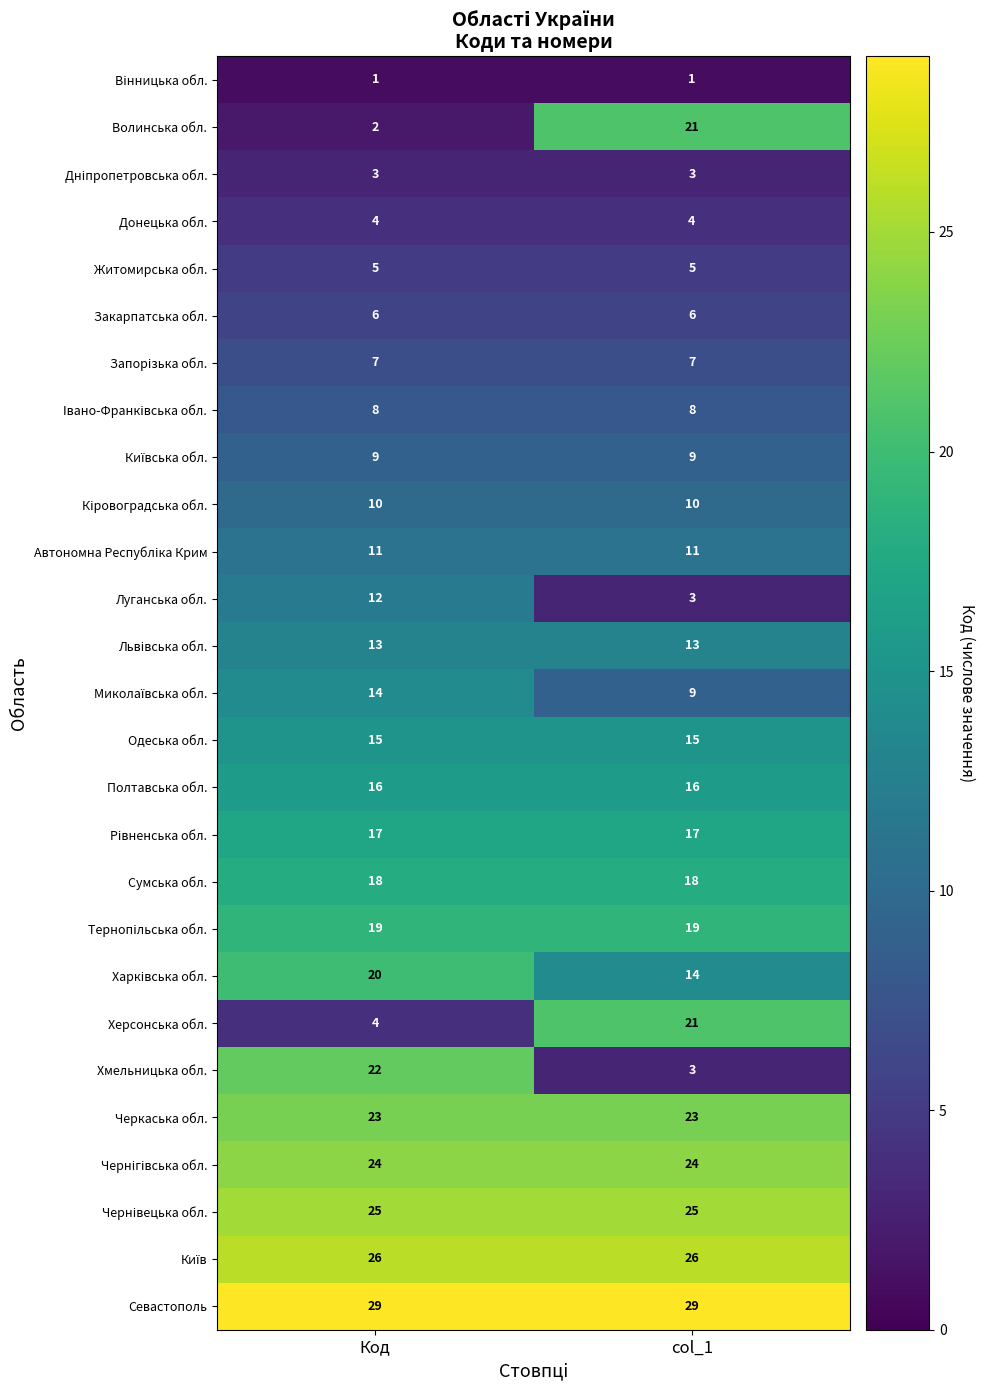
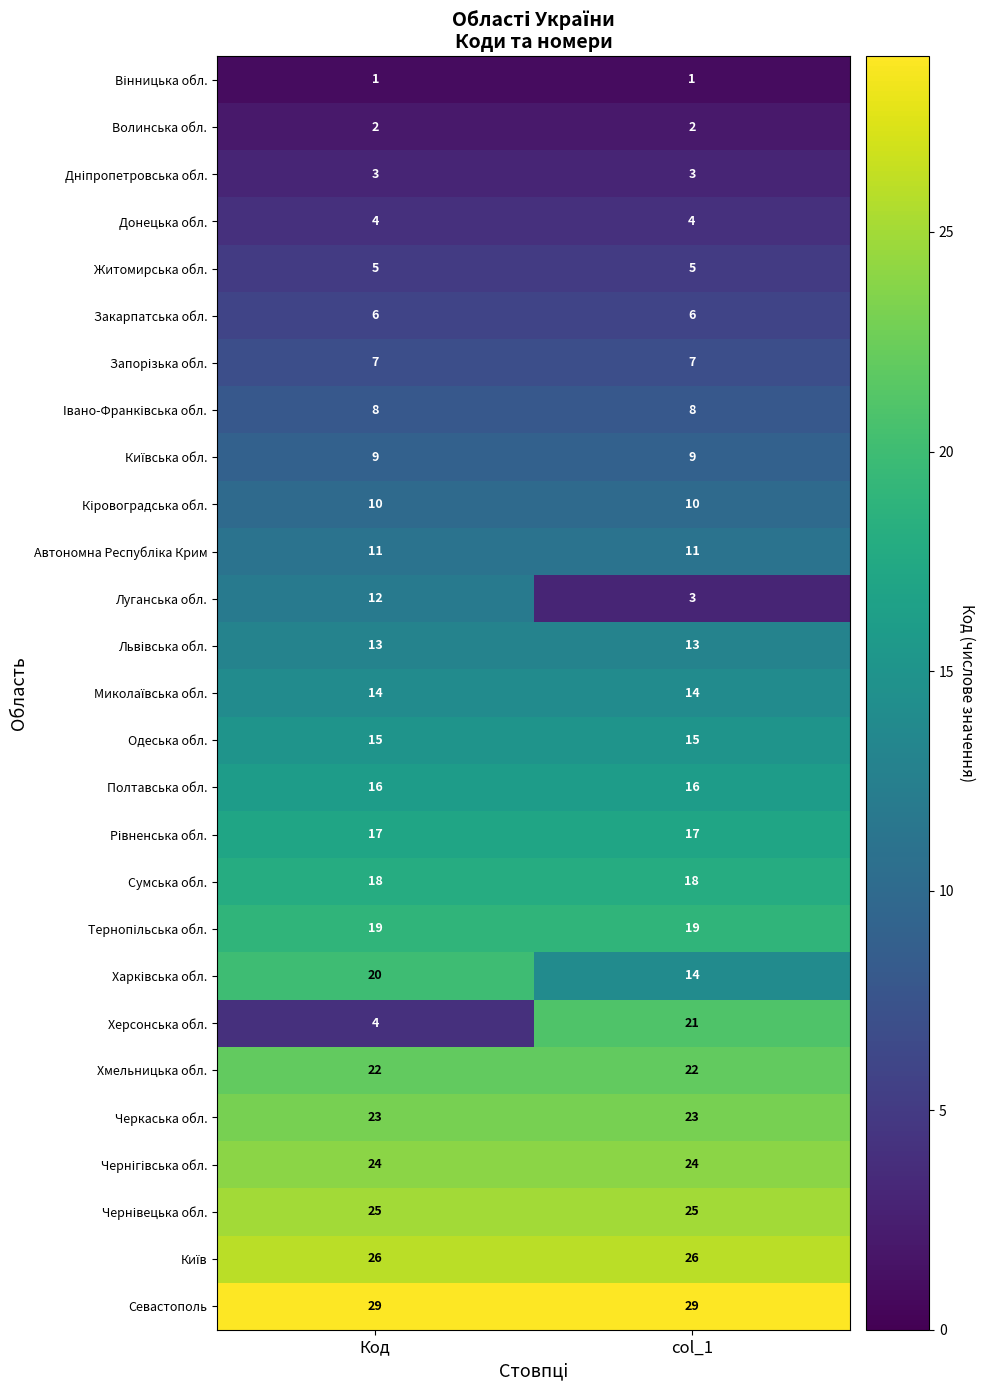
  {
    "Вінницька обл.": {
      "Код": 1,
      "col_1": 1
    },
    "Волинська обл.": {
      "Код": 2,
-     "col_1": 21
+     "col_1": 2
    },
    "Дніпропетровська обл.": {
      "Код": 3,
      "col_1": 3
    },
    "Донецька обл.": {
      "Код": 4,
      "col_1": 4
    },
    "Житомирська обл.": {
      "Код": 5,
      "col_1": 5
    },
    "Закарпатська обл.": {
      "Код": 6,
      "col_1": 6
    },
    "Запорізька обл.": {
      "Код": 7,
      "col_1": 7
    },
    "Івано-Франківська обл.": {
      "Код": 8,
      "col_1": 8
    },
    "Київська обл.": {
      "Код": 9,
      "col_1": 9
    },
    "Кіровоградська обл.": {
      "Код": 10,
      "col_1": 10
    },
    "Автономна Республіка Крим": {
      "Код": 11,
      "col_1": 11
    },
    "Луганська обл.": {
      "Код": 12,
      "col_1": 3
    },
    "Львівська обл.": {
      "Код": 13,
      "col_1": 13
    },
    "Миколаївська обл.": {
      "Код": 14,
-     "col_1": 9
+     "col_1": 14
    },
    "Одеська обл.": {
      "Код": 15,
      "col_1": 15
    },
    "Полтавська обл.": {
      "Код": 16,
      "col_1": 16
    },
    "Рівненська обл.": {
      "Код": 17,
      "col_1": 17
    },
    "Сумська обл.": {
      "Код": 18,
      "col_1": 18
    },
    "Тернопільська обл.": {
      "Код": 19,
      "col_1": 19
    },
    "Харківська обл.": {
      "Код": 20,
      "col_1": 14
    },
    "Херсонська обл.": {
      "Код": 4,
      "col_1": 21
    },
    "Хмельницька обл.": {
      "Код": 22,
-     "col_1": 3
+     "col_1": 22
    },
    "Черкаська обл.": {
      "Код": 23,
      "col_1": 23
    },
    "Чернігівська обл.": {
      "Код": 24,
      "col_1": 24
    },
    "Чернівецька обл.": {
      "Код": 25,
      "col_1": 25
    },
    "Київ": {
      "Код": 26,
      "col_1": 26
    },
    "Севастополь": {
      "Код": 29,
      "col_1": 29
    }
  }
